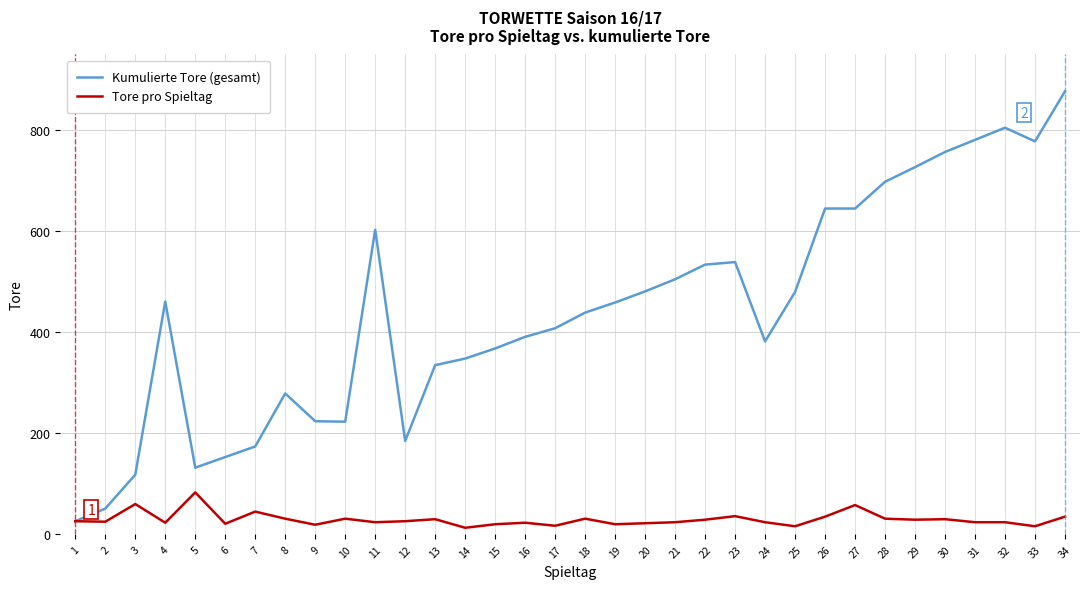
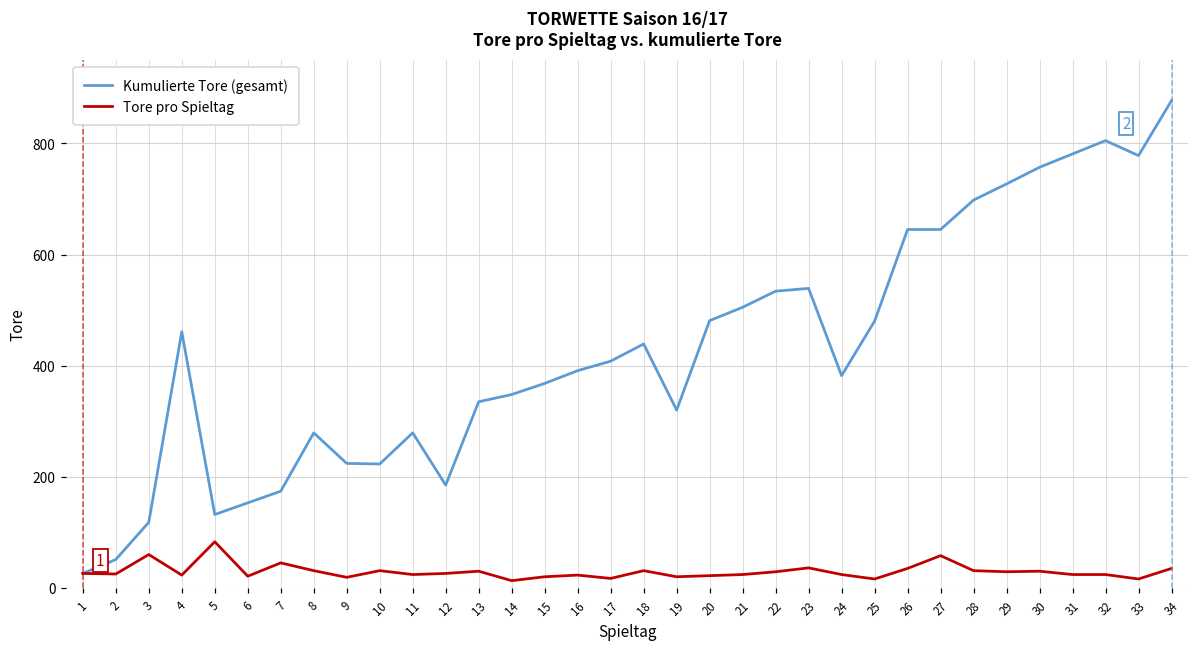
  {
    "Kumulierte Tore (gesamt)": {
      "3": 120,
      "4": 460,
      "5": 130,
      "6": 150,
      "7": 170,
      "8": 280,
      "9": 220,
      "10": 220,
-     "11": 600,
+     "11": 280,
      "12": 190,
      "13": 340,
      "14": 350,
      "15": 370,
      "16": 390,
      "17": 410,
      "18": 440,
-     "19": 460,
+     "19": 320,
      "20": 480,
      "21": 510,
      "22": 530,
      "23": 540,
      "24": 380,
      "25": 480,
      "26": 650,
      "27": 650,
      "28": 700,
      "29": 730,
      "30": 760,
      "31": 780,
      "33": 780,
      "34": 880
    },
    "Tore pro Spieltag": {
      "2": 30,
      "3": 60,
      "4": 20,
      "5": 80,
      "6": 20,
      "7": 50,
      "8": 30,
      "9": 20,
      "10": 30,
      "11": 20,
      "12": 30,
      "13": 30,
      "14": 10,
      "15": 20,
      "16": 20,
      "17": 20,
      "18": 30,
      "19": 20,
      "20": 20,
      "21": 20,
      "22": 30,
      "23": 40,
      "24": 20,
      "25": 20,
      "26": 40,
      "27": 60,
      "28": 30,
      "29": 30,
      "30": 30,
      "31": 20,
      "32": 20,
      "33": 20,
      "34": 40
    }
  }
